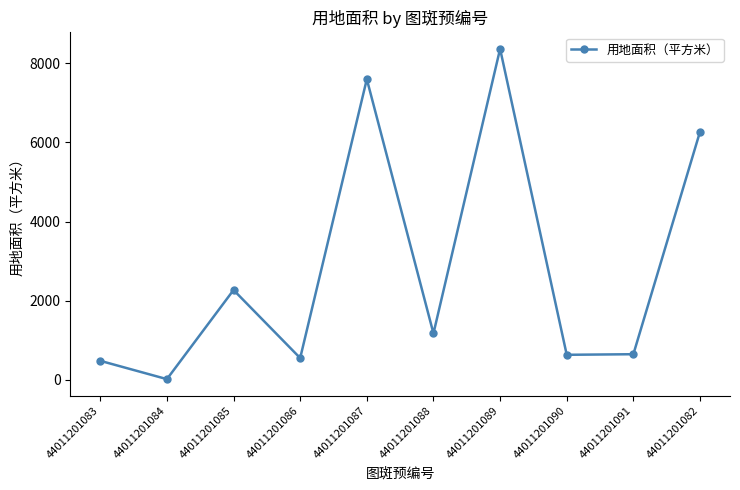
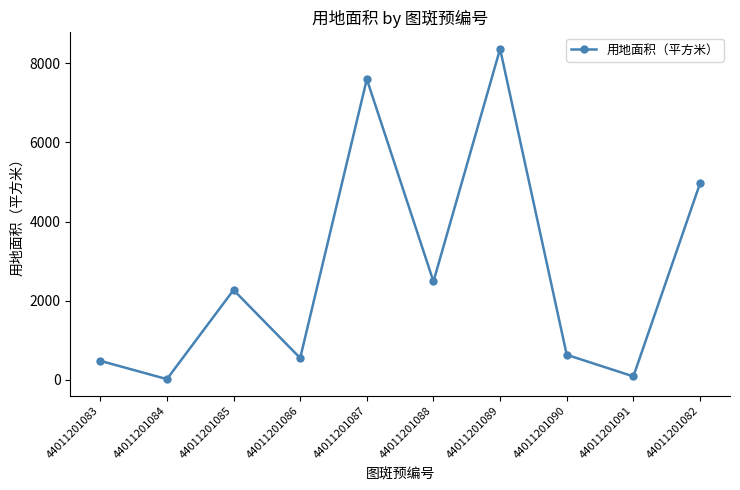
  {
    "44011201083": 500,
    "44011201084": 0,
    "44011201085": 2300,
    "44011201086": 600,
    "44011201087": 7600,
-   "44011201088": 1200,
+   "44011201088": 2500,
    "44011201089": 8400,
    "44011201090": 600,
-   "44011201091": 700,
-   "44011201082": 6300
+   "44011201091": 100,
+   "44011201082": 5000
  }
